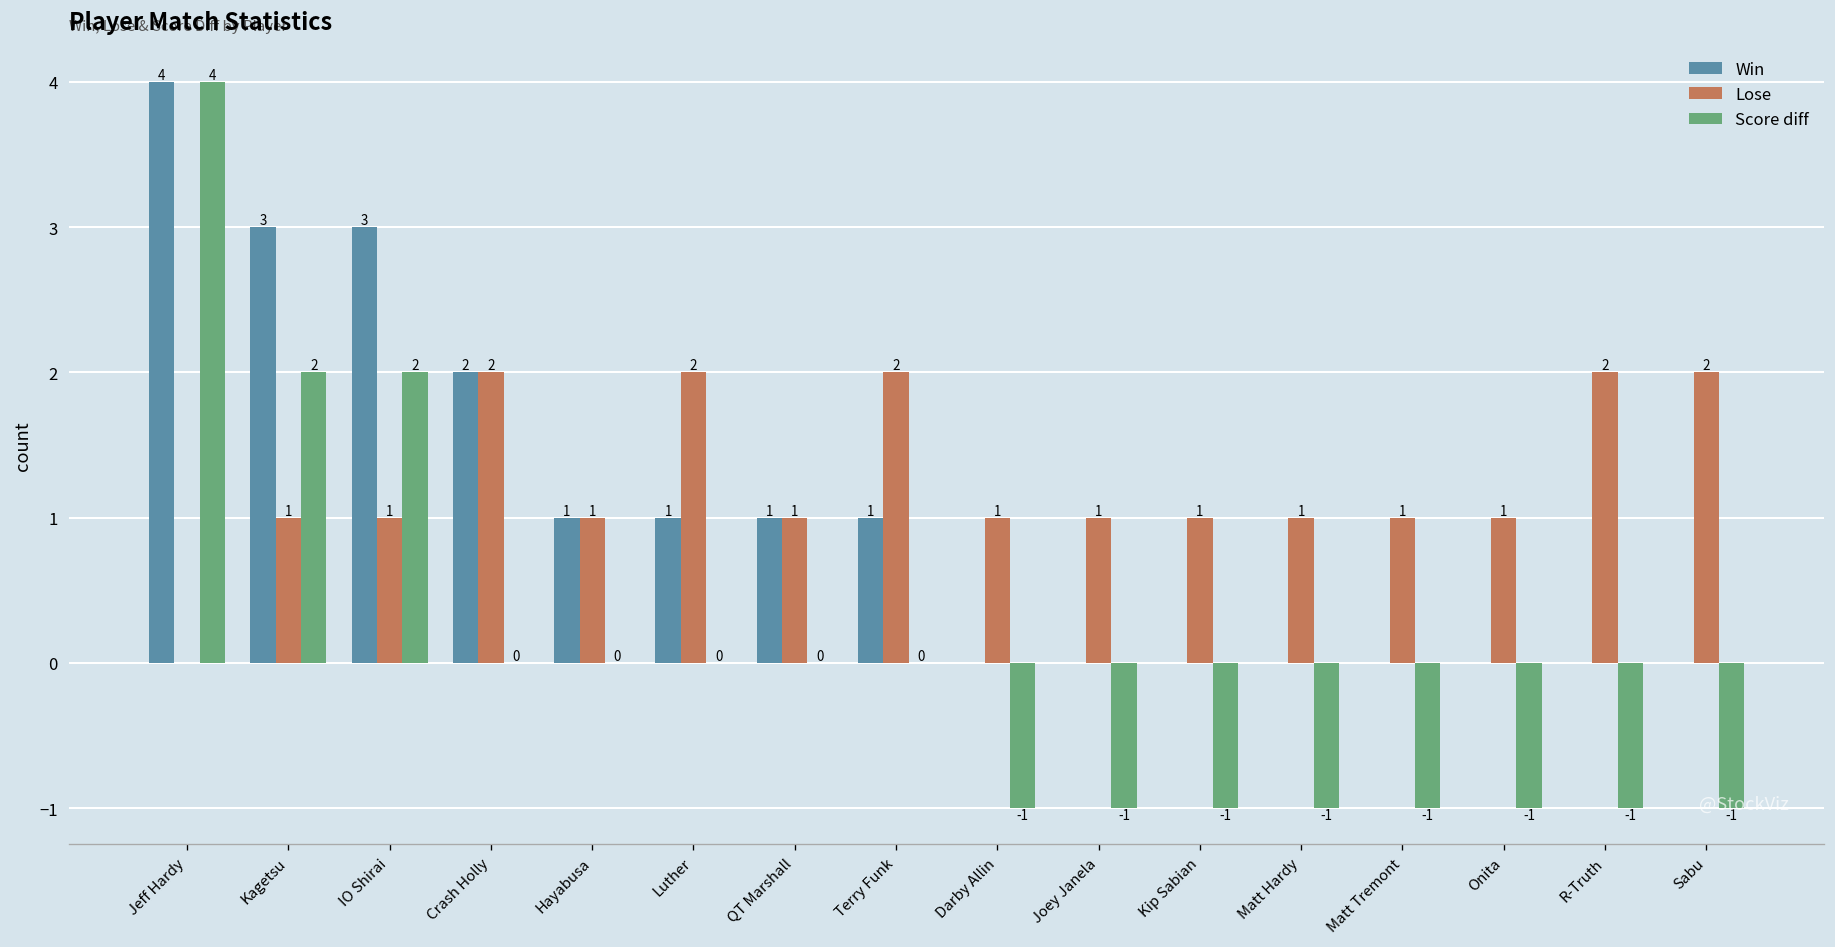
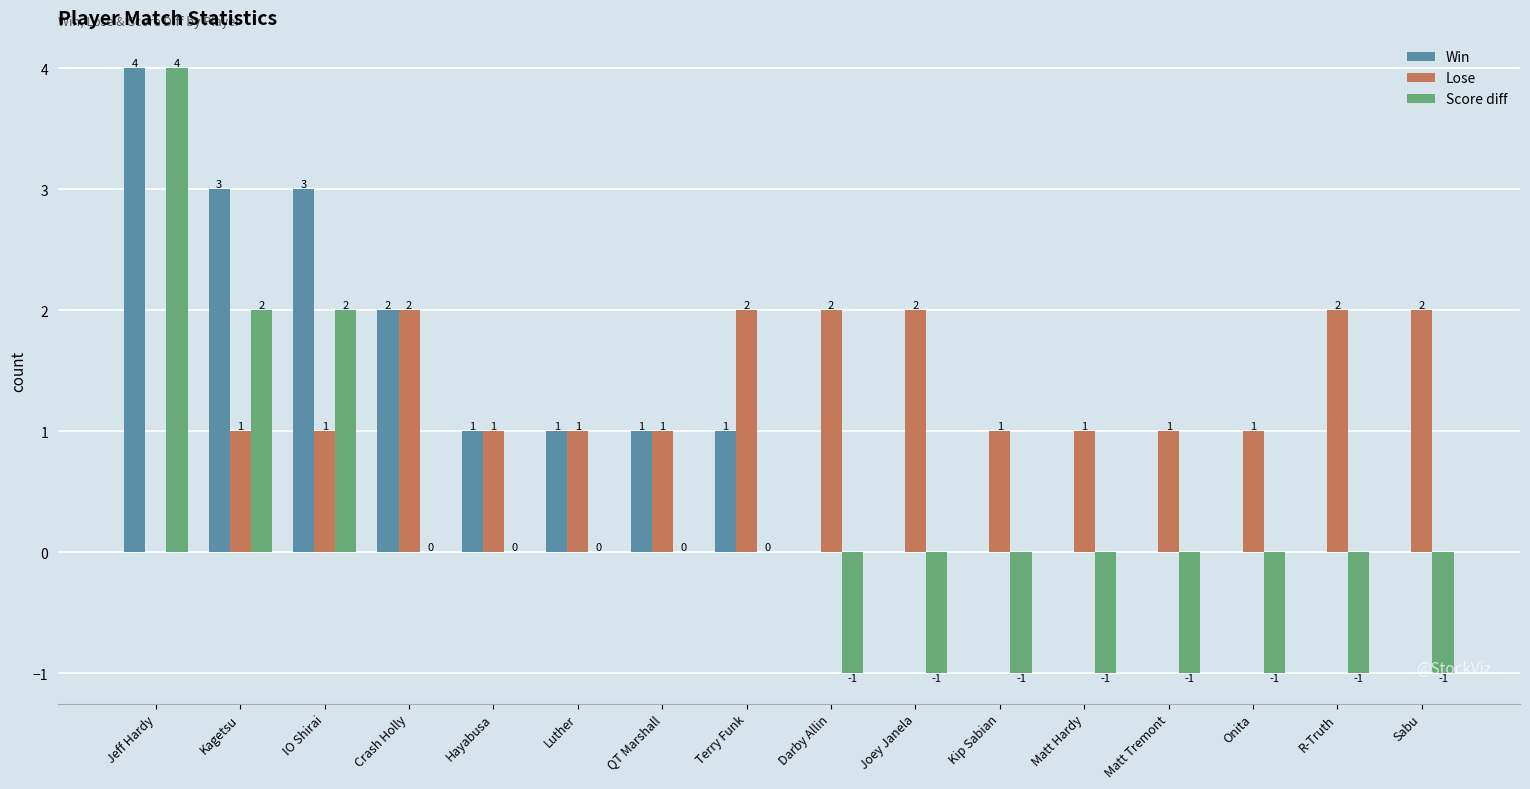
  {
    "Lose": {
      "Kagetsu": 1,
      "IO Shirai": 1,
      "Crash Holly": 2,
      "Hayabusa": 1,
-     "Luther": 2,
+     "Luther": 1,
      "QT Marshall": 1,
      "Terry Funk": 2,
-     "Darby Allin": 1,
-     "Joey Janela": 1,
+     "Darby Allin": 2,
+     "Joey Janela": 2,
      "Kip Sabian": 1,
      "Matt Hardy": 1,
      "Matt Tremont": 1,
      "Onita": 1,
      "R-Truth": 2,
      "Sabu": 2
    }
  }
